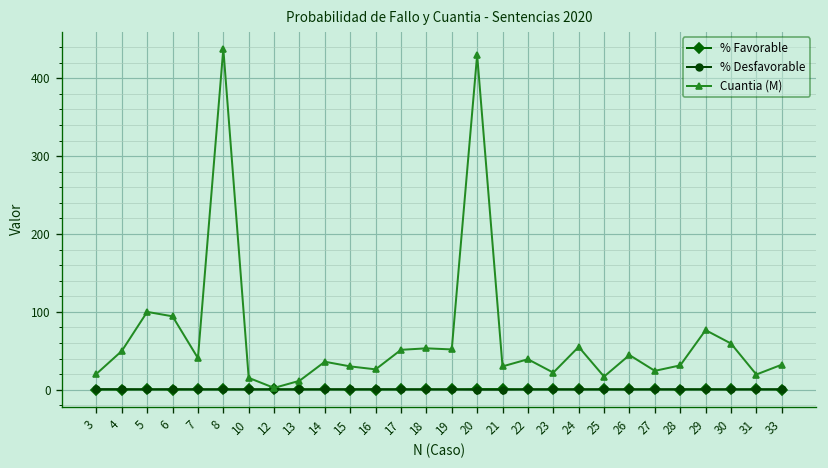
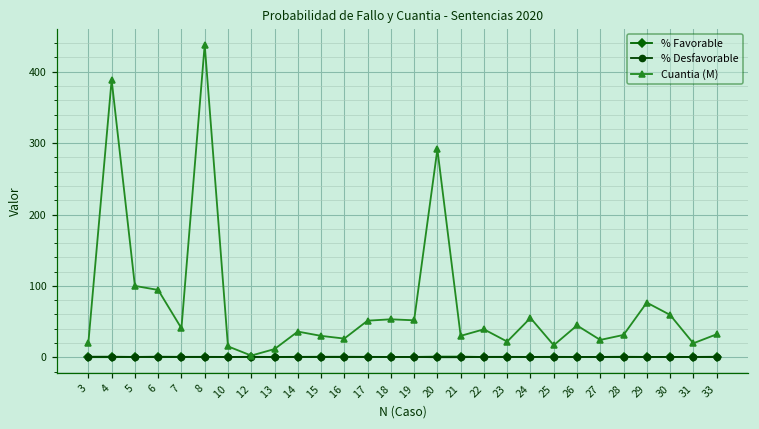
  {
    "Cuantia (M)": {
      "3": 20,
-     "4": 50,
+     "4": 390,
      "5": 100,
      "6": 90,
      "7": 40,
      "8": 440,
      "10": 20,
      "13": 10,
      "14": 40,
      "15": 30,
      "16": 30,
      "17": 50,
      "18": 50,
      "19": 50,
-     "20": 430,
+     "20": 290,
      "21": 30,
      "22": 40,
      "23": 20,
      "24": 60,
      "25": 20,
      "26": 40,
      "27": 20,
      "28": 30,
      "29": 80,
      "30": 60,
      "31": 20,
      "33": 30
    }
  }
